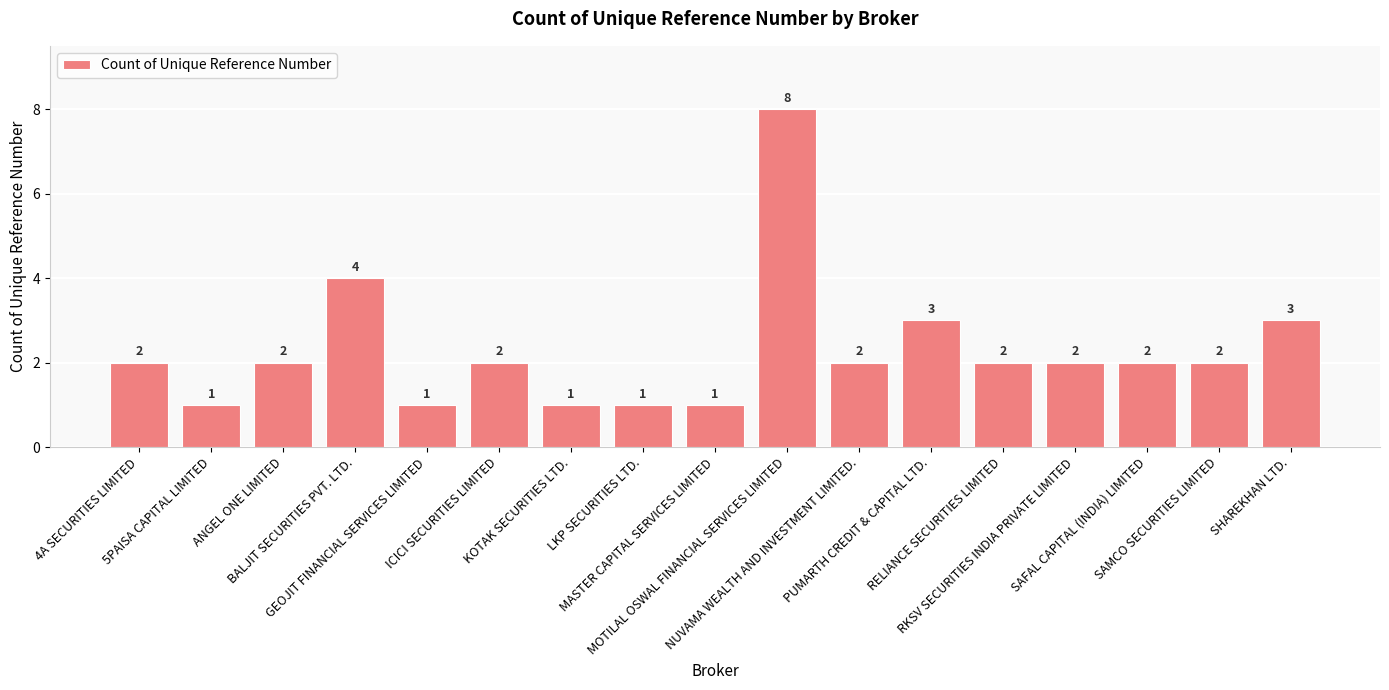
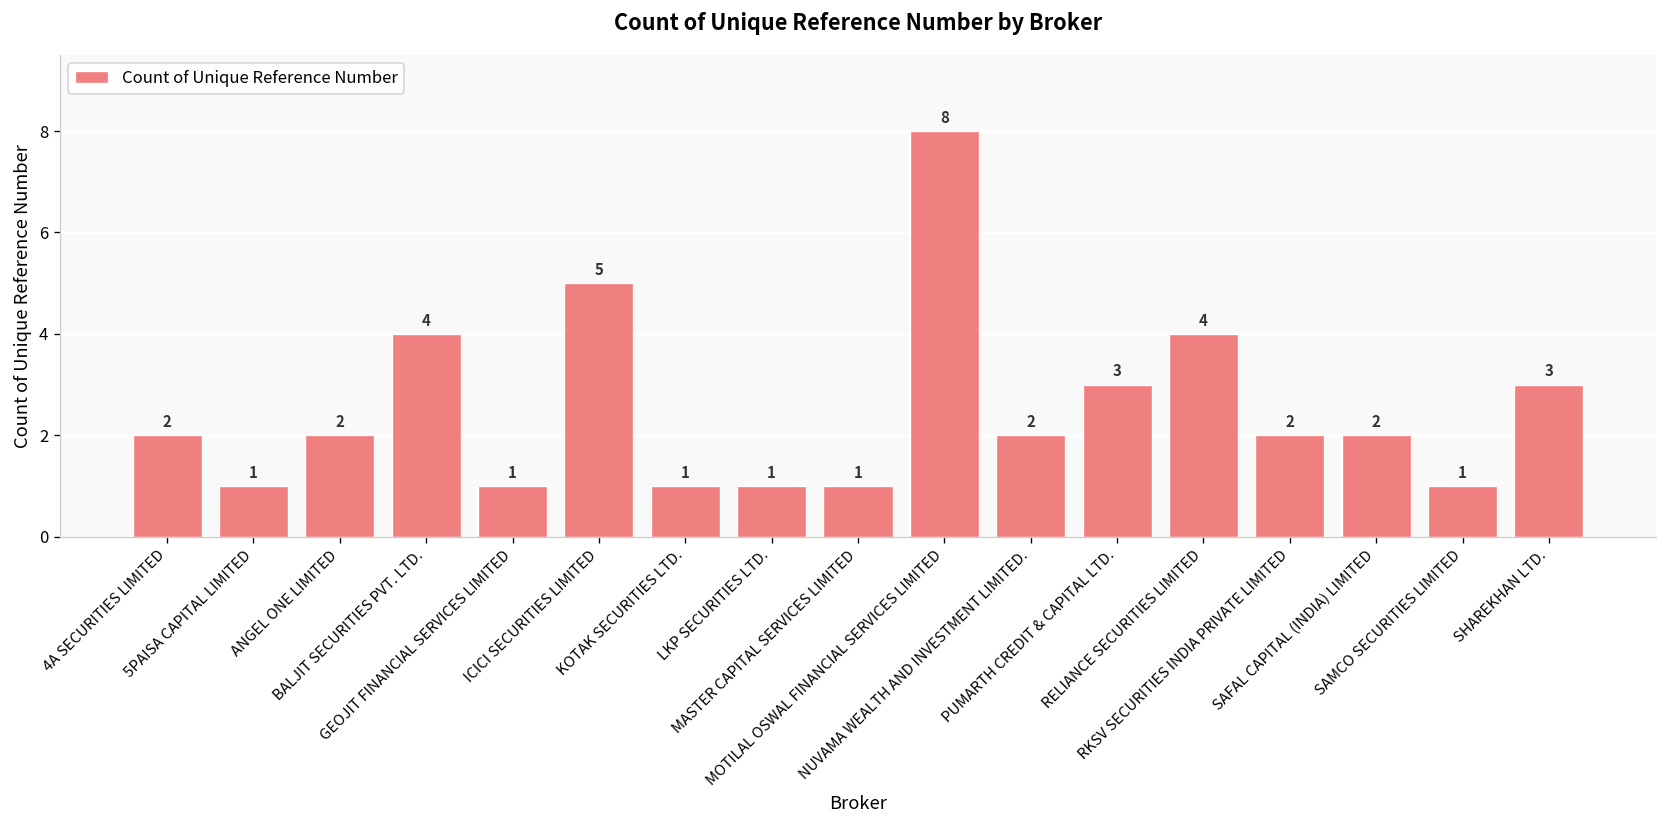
  {
    "4A SECURITIES LIMITED": 2,
    "5PAISA CAPITAL LIMITED": 1,
    "ANGEL ONE LIMITED": 2,
    "BALJIT SECURITIES PVT. LTD.": 4,
    "GEOJIT FINANCIAL SERVICES LIMITED": 1,
-   "ICICI SECURITIES LIMITED": 2,
+   "ICICI SECURITIES LIMITED": 5,
    "KOTAK SECURITIES LTD.": 1,
    "LKP SECURITIES LTD.": 1,
    "MASTER CAPITAL SERVICES LIMITED": 1,
    "MOTILAL OSWAL FINANCIAL SERVICES LIMITED": 8,
    "NUVAMA WEALTH AND INVESTMENT LIMITED.": 2,
    "PUMARTH CREDIT & CAPITAL LTD.": 3,
-   "RELIANCE SECURITIES LIMITED": 2,
+   "RELIANCE SECURITIES LIMITED": 4,
    "RKSV SECURITIES INDIA PRIVATE LIMITED": 2,
    "SAFAL CAPITAL (INDIA) LIMITED": 2,
-   "SAMCO SECURITIES LIMITED": 2,
+   "SAMCO SECURITIES LIMITED": 1,
    "SHAREKHAN LTD.": 3
  }
